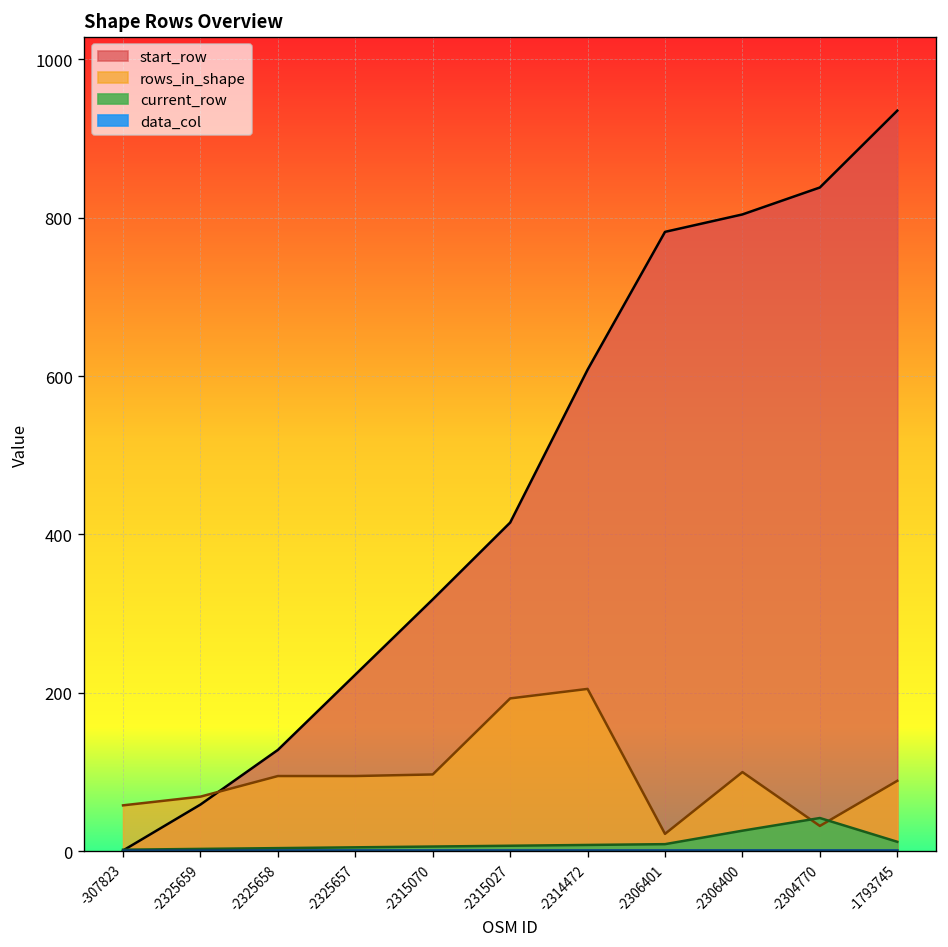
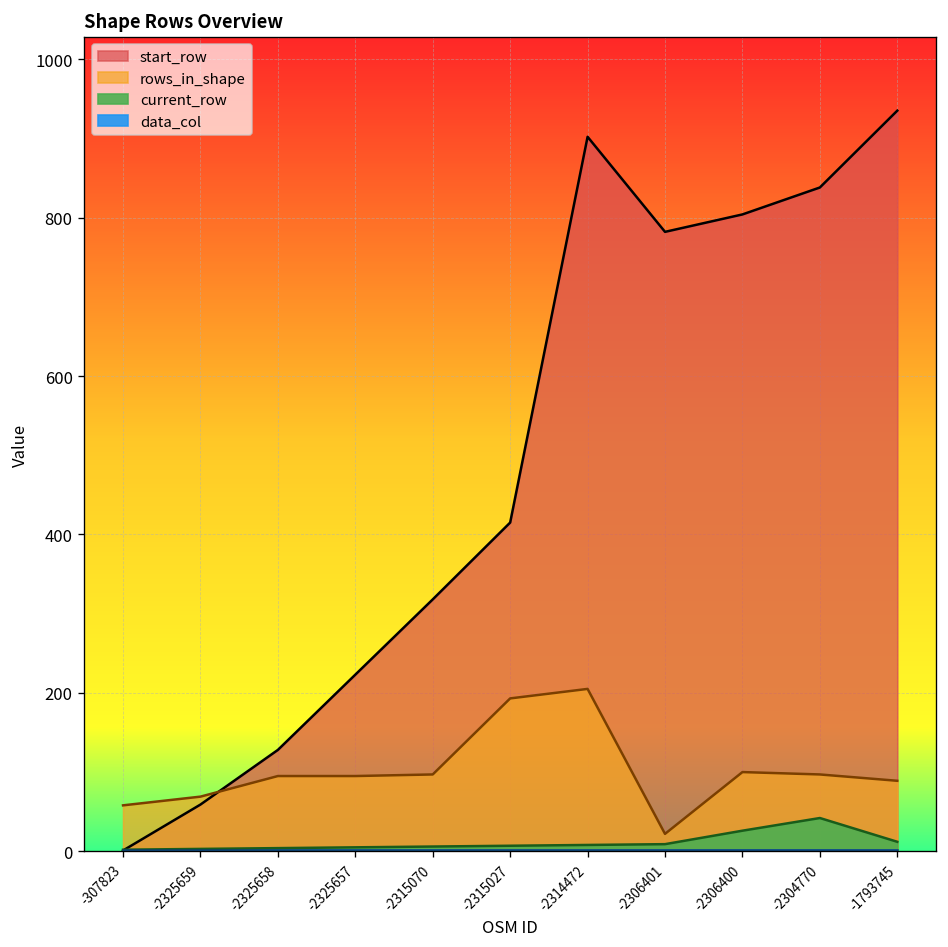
  {
    "start_row": {
      "-2325659": 60,
      "-2325658": 130,
      "-2325657": 220,
      "-2315070": 320,
      "-2315027": 420,
-     "-2314472": 610,
+     "-2314472": 900,
      "-2306401": 780,
      "-2306400": 800,
      "-2304770": 840,
      "-1793745": 940
    },
    "rows_in_shape": {
      "-307823": 60,
      "-2325659": 70,
      "-2325658": 100,
      "-2325657": 100,
      "-2315070": 100,
      "-2315027": 190,
      "-2314472": 210,
      "-2306401": 20,
      "-2306400": 100,
-     "-2304770": 30,
+     "-2304770": 100,
      "-1793745": 90
    },
    "current_row": {
      "-2325657": 10,
      "-2315070": 10,
      "-2315027": 10,
      "-2314472": 10,
      "-2306401": 10,
      "-2306400": 30,
      "-2304770": 40,
      "-1793745": 10
    },
    "data_col": {
      "-2325657": 0,
      "-2315070": 0,
      "-2315027": 0,
      "-2314472": 0,
      "-2306401": 0,
      "-2306400": 0,
      "-2304770": 0,
      "-1793745": 0
    }
  }
